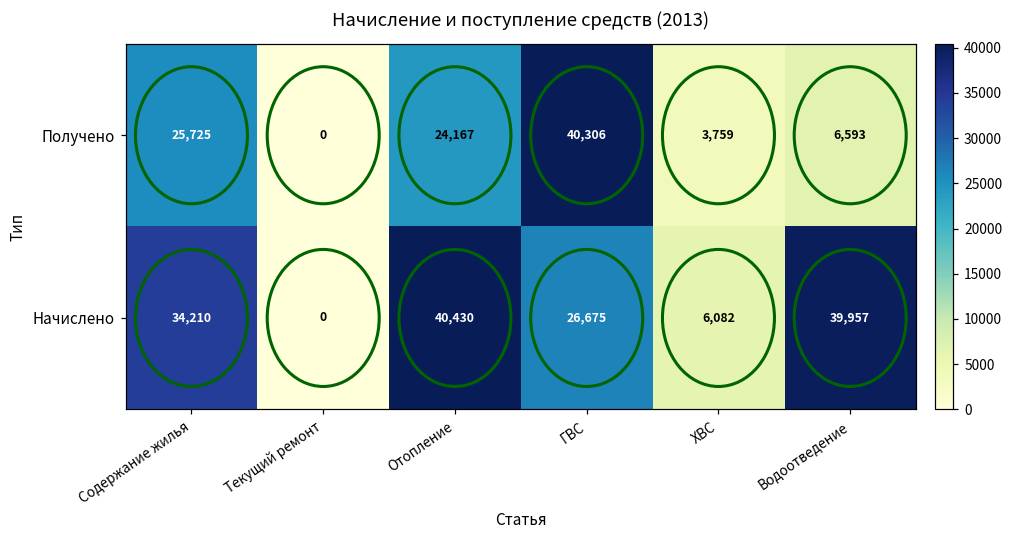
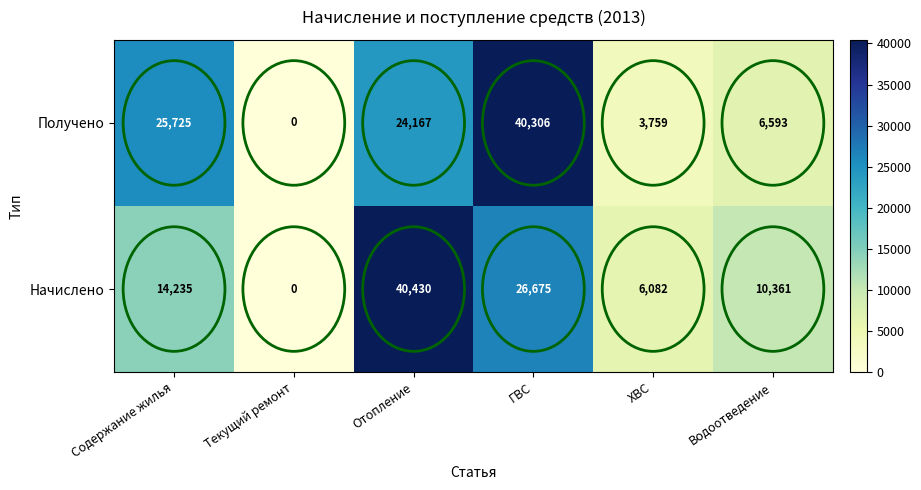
  {
    "Получено": {
      "Содержание жилья": "25,725",
      "Текущий ремонт": "0",
      "Отопление": "24,167",
      "ГВС": "40,306",
      "ХВС": "3,759",
      "Водоотведение": "6,593"
    },
    "Начислено": {
-     "Содержание жилья": "34,210",
+     "Содержание жилья": "14,235",
      "Текущий ремонт": "0",
      "Отопление": "40,430",
      "ГВС": "26,675",
      "ХВС": "6,082",
-     "Водоотведение": "39,957"
+     "Водоотведение": "10,361"
    }
  }
